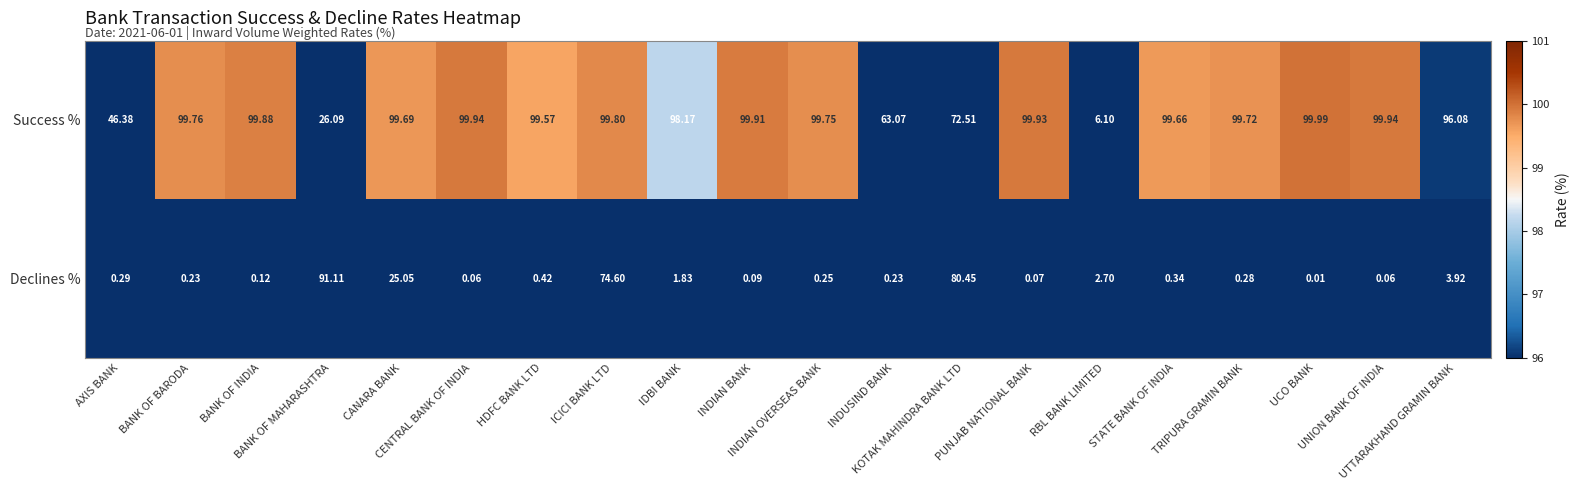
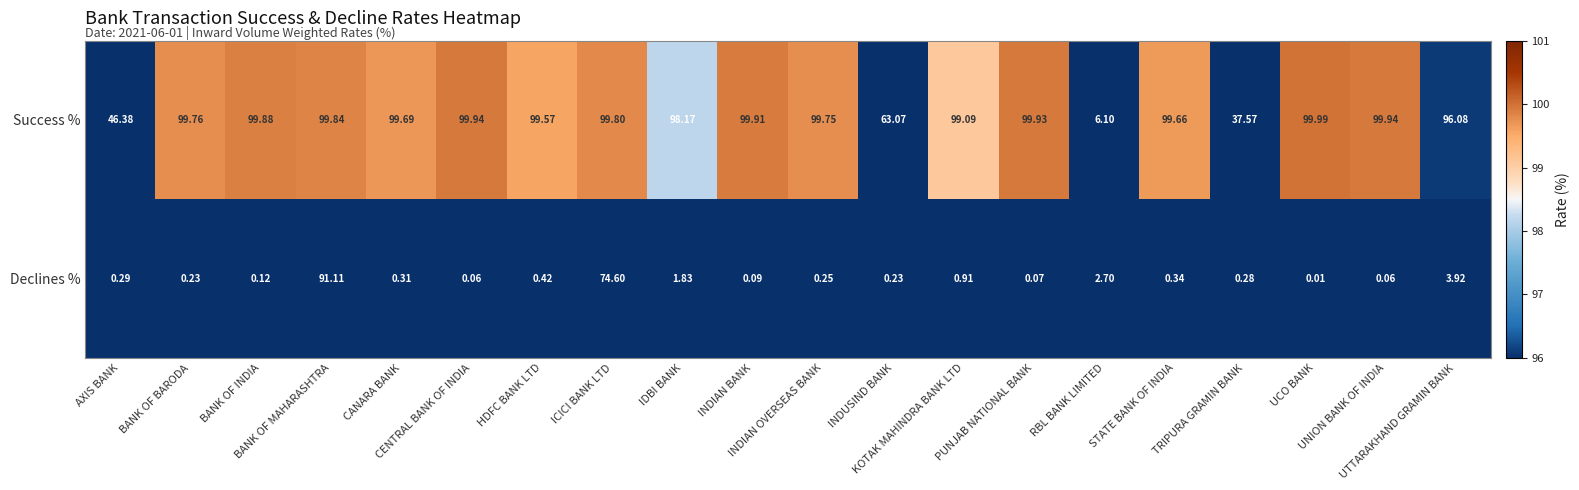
  {
    "Success %": {
      "AXIS BANK": 46.38,
      "BANK OF BARODA": 99.76,
      "BANK OF INDIA": 99.88,
-     "BANK OF MAHARASHTRA": 26.09,
+     "BANK OF MAHARASHTRA": 99.84,
      "CANARA BANK": 99.69,
      "CENTRAL BANK OF INDIA": 99.94,
      "HDFC BANK LTD": 99.57,
      "ICICI BANK LTD": 99.80,
      "IDBI BANK": 98.17,
      "INDIAN BANK": 99.91,
      "INDIAN OVERSEAS BANK": 99.75,
      "INDUSIND BANK": 63.07,
-     "KOTAK MAHINDRA BANK LTD": 72.51,
+     "KOTAK MAHINDRA BANK LTD": 99.09,
      "PUNJAB NATIONAL BANK": 99.93,
      "RBL BANK LIMITED": 6.10,
      "STATE BANK OF INDIA": 99.66,
-     "TRIPURA GRAMIN BANK": 99.72,
+     "TRIPURA GRAMIN BANK": 37.57,
      "UCO BANK": 99.99,
      "UNION BANK OF INDIA": 99.94,
      "UTTARAKHAND GRAMIN BANK": 96.08
    },
    "Declines %": {
      "AXIS BANK": 0.29,
      "BANK OF BARODA": 0.23,
      "BANK OF INDIA": 0.12,
      "BANK OF MAHARASHTRA": 91.11,
-     "CANARA BANK": 25.05,
+     "CANARA BANK": 0.31,
      "CENTRAL BANK OF INDIA": 0.06,
      "HDFC BANK LTD": 0.42,
      "ICICI BANK LTD": 74.60,
      "IDBI BANK": 1.83,
      "INDIAN BANK": 0.09,
      "INDIAN OVERSEAS BANK": 0.25,
      "INDUSIND BANK": 0.23,
-     "KOTAK MAHINDRA BANK LTD": 80.45,
+     "KOTAK MAHINDRA BANK LTD": 0.91,
      "PUNJAB NATIONAL BANK": 0.07,
      "RBL BANK LIMITED": 2.70,
      "STATE BANK OF INDIA": 0.34,
      "TRIPURA GRAMIN BANK": 0.28,
      "UCO BANK": 0.01,
      "UNION BANK OF INDIA": 0.06,
      "UTTARAKHAND GRAMIN BANK": 3.92
    }
  }
